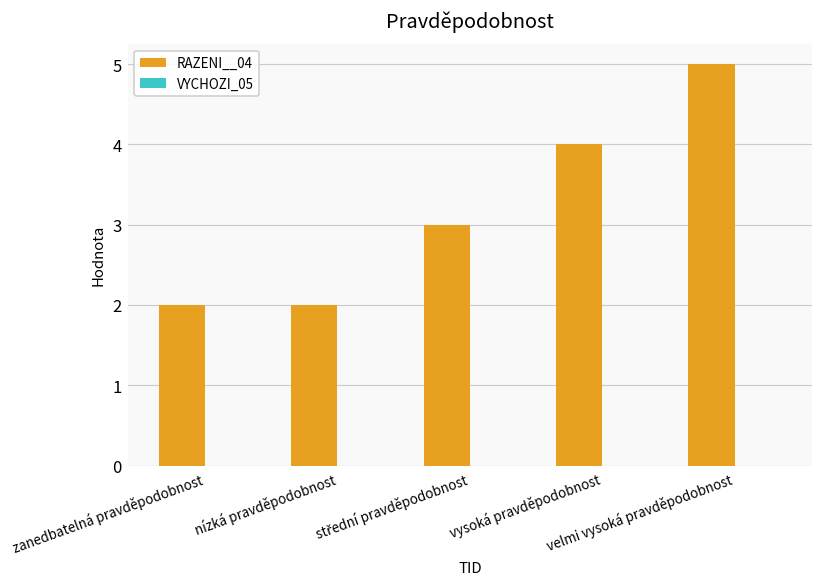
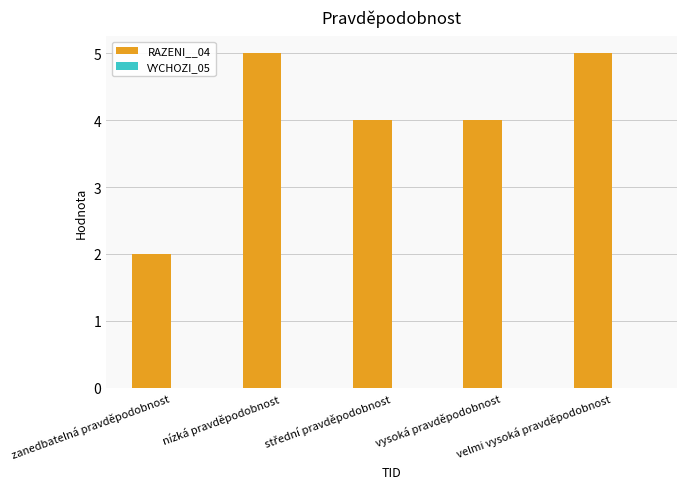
  {
    "RAZENI__04": {
      "zanedbatelná pravděpodobnost": 2,
-     "nízká pravděpodobnost": 2,
-     "střední pravděpodobnost": 3,
+     "nízká pravděpodobnost": 5,
+     "střední pravděpodobnost": 4,
      "vysoká pravděpodobnost": 4,
      "velmi vysoká pravděpodobnost": 5
    },
    "VYCHOZI_05": {
      "zanedbatelná pravděpodobnost": 0,
      "nízká pravděpodobnost": 0,
      "střední pravděpodobnost": 0,
      "vysoká pravděpodobnost": 0,
      "velmi vysoká pravděpodobnost": 0
    }
  }
